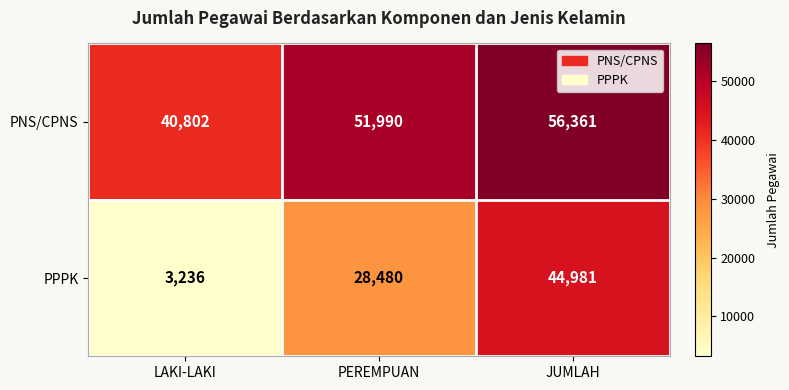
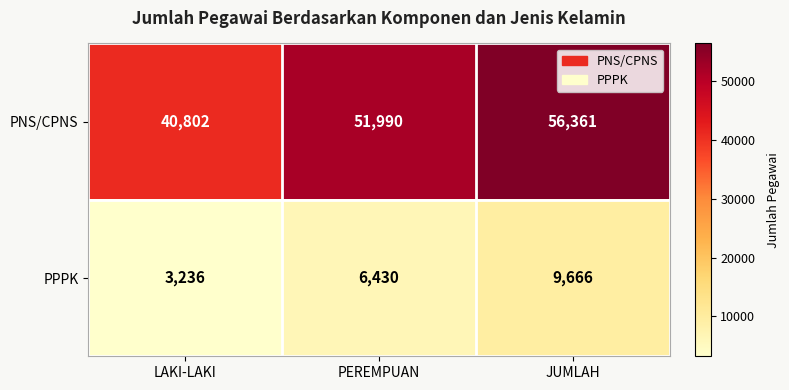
  {
    "PNS/CPNS": {
      "LAKI-LAKI": "40,802",
      "PEREMPUAN": "51,990",
      "JUMLAH": "56,361"
    },
    "PPPK": {
      "LAKI-LAKI": "3,236",
-     "PEREMPUAN": "28,480",
-     "JUMLAH": "44,981"
+     "PEREMPUAN": "6,430",
+     "JUMLAH": "9,666"
    }
  }
